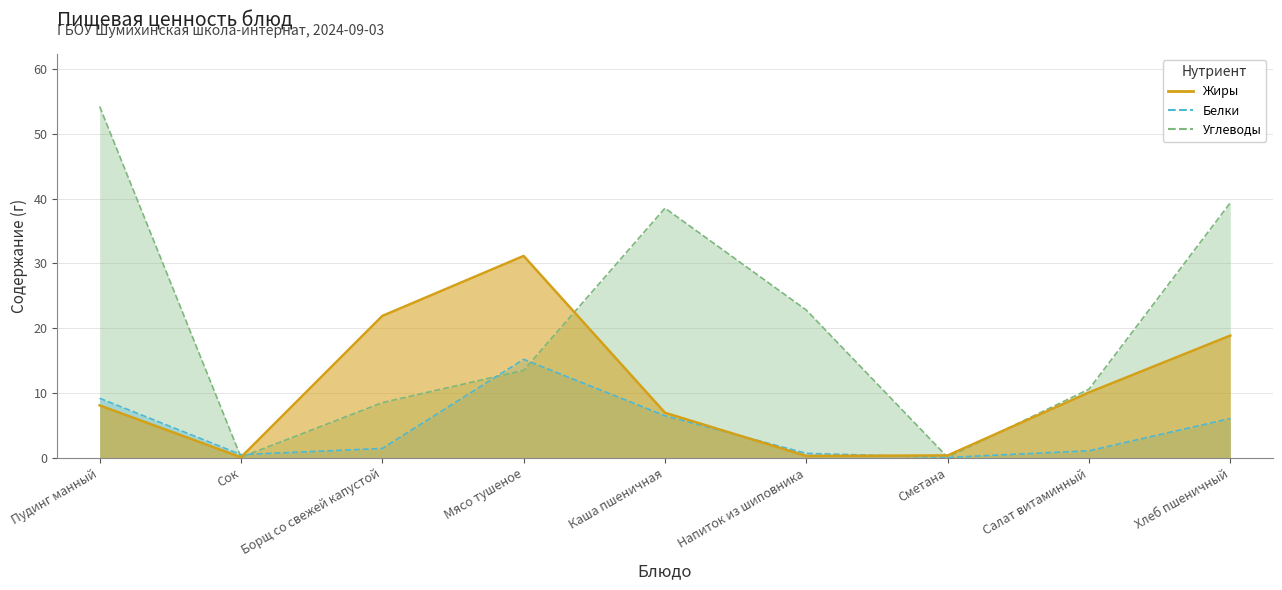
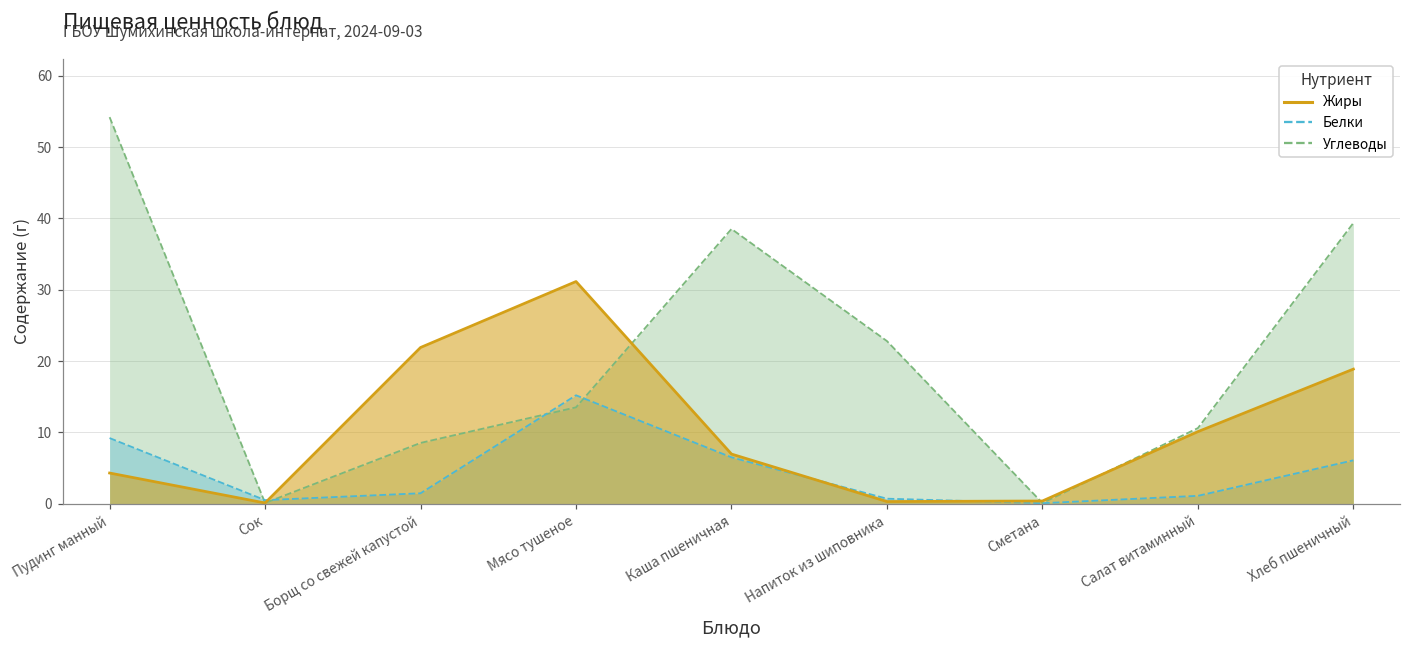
  {
    "Жиры": {
-     "Пудинг манный": 8,
+     "Пудинг манный": 4,
      "Борщ со свежей капустой": 22,
      "Мясо тушеное": 31,
      "Каша пшеничная": 7,
      "Напиток из шиповника": 0,
      "Салат витаминный": 10,
      "Хлеб пшеничный": 19
    }
  }
